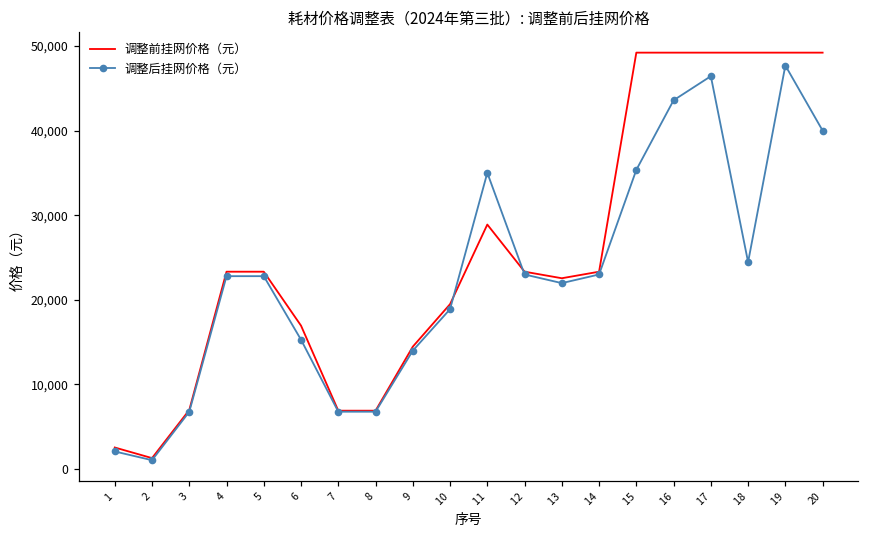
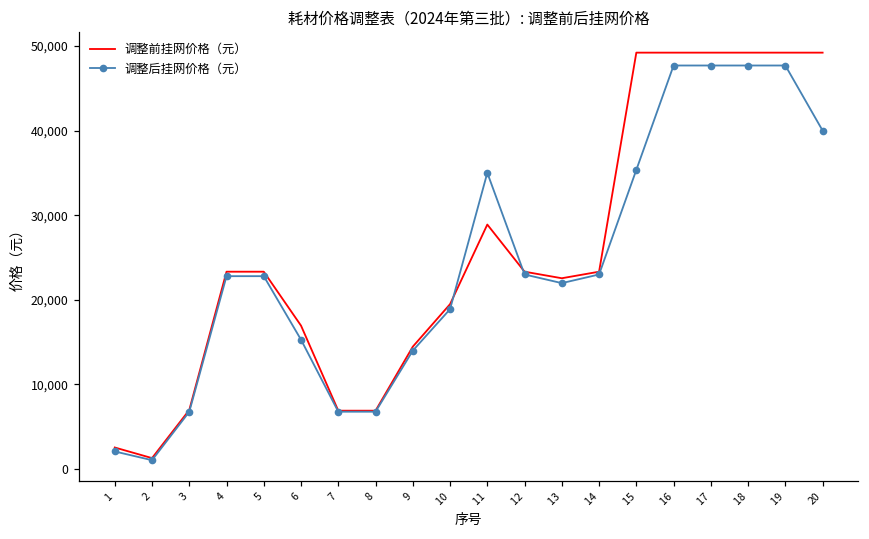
  {
    "调整前挂网价格（元）": {
      "1": "3,000",
      "4": "23,000",
      "5": "23,000",
      "6": "17,000",
      "9": "14,000",
      "10": "19,000",
      "11": "29,000",
      "13": "23,000",
      "15": "49,000",
      "16": "49,000",
      "17": "49,000",
      "18": "49,000",
      "19": "49,000",
      "20": "49,000"
    },
    "调整后挂网价格（元）": {
      "1": "2,000",
      "4": "23,000",
      "5": "23,000",
      "6": "15,000",
      "9": "14,000",
      "10": "19,000",
      "11": "35,000",
      "13": "22,000",
      "15": "35,000",
-     "16": "44,000",
-     "17": "46,000",
-     "18": "24,000",
+     "16": "48,000",
+     "17": "48,000",
+     "18": "48,000",
      "19": "48,000",
      "20": "40,000"
    }
  }
